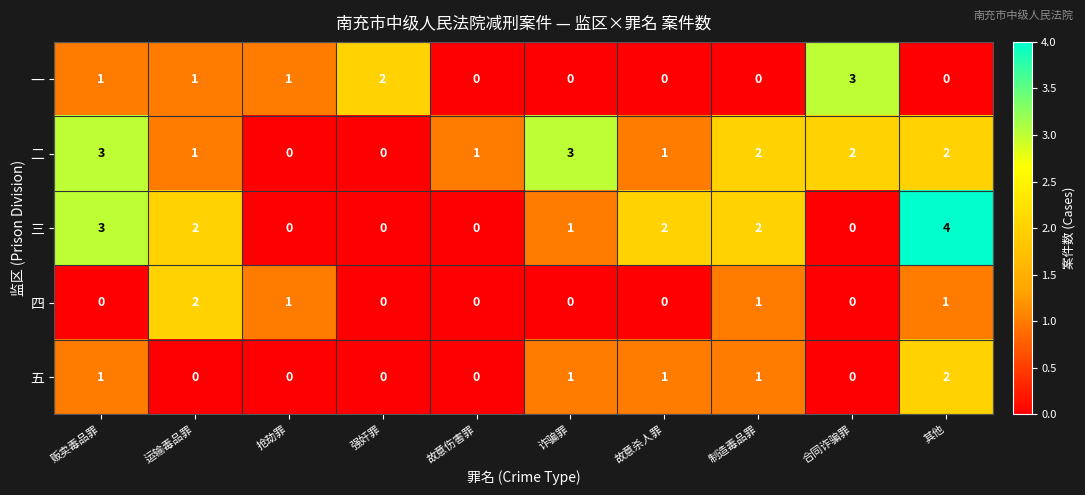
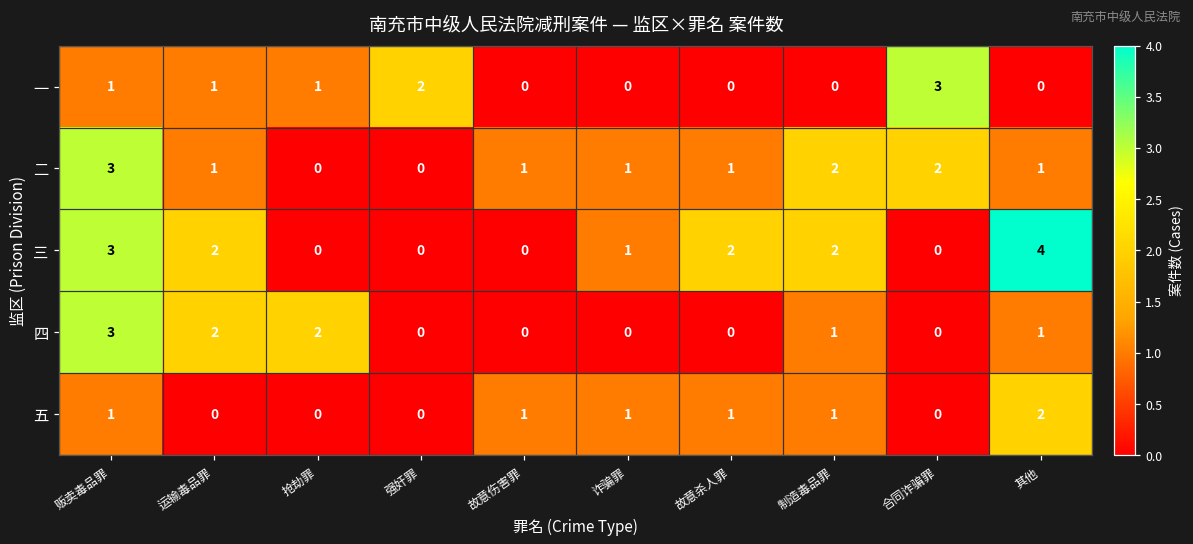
  {
    "一": {
      "贩卖毒品罪": 1,
      "运输毒品罪": 1,
      "抢劫罪": 1,
      "强奸罪": 2,
      "故意伤害罪": 0,
      "诈骗罪": 0,
      "故意杀人罪": 0,
      "制造毒品罪": 0,
      "合同诈骗罪": 3,
      "其他": 0
    },
    "二": {
      "贩卖毒品罪": 3,
      "运输毒品罪": 1,
      "抢劫罪": 0,
      "强奸罪": 0,
      "故意伤害罪": 1,
-     "诈骗罪": 3,
+     "诈骗罪": 1,
      "故意杀人罪": 1,
      "制造毒品罪": 2,
      "合同诈骗罪": 2,
-     "其他": 2
+     "其他": 1
    },
    "三": {
      "贩卖毒品罪": 3,
      "运输毒品罪": 2,
      "抢劫罪": 0,
      "强奸罪": 0,
      "故意伤害罪": 0,
      "诈骗罪": 1,
      "故意杀人罪": 2,
      "制造毒品罪": 2,
      "合同诈骗罪": 0,
      "其他": 4
    },
    "四": {
-     "贩卖毒品罪": 0,
+     "贩卖毒品罪": 3,
      "运输毒品罪": 2,
-     "抢劫罪": 1,
+     "抢劫罪": 2,
      "强奸罪": 0,
      "故意伤害罪": 0,
      "诈骗罪": 0,
      "故意杀人罪": 0,
      "制造毒品罪": 1,
      "合同诈骗罪": 0,
      "其他": 1
    },
    "五": {
      "贩卖毒品罪": 1,
      "运输毒品罪": 0,
      "抢劫罪": 0,
      "强奸罪": 0,
-     "故意伤害罪": 0,
+     "故意伤害罪": 1,
      "诈骗罪": 1,
      "故意杀人罪": 1,
      "制造毒品罪": 1,
      "合同诈骗罪": 0,
      "其他": 2
    }
  }
